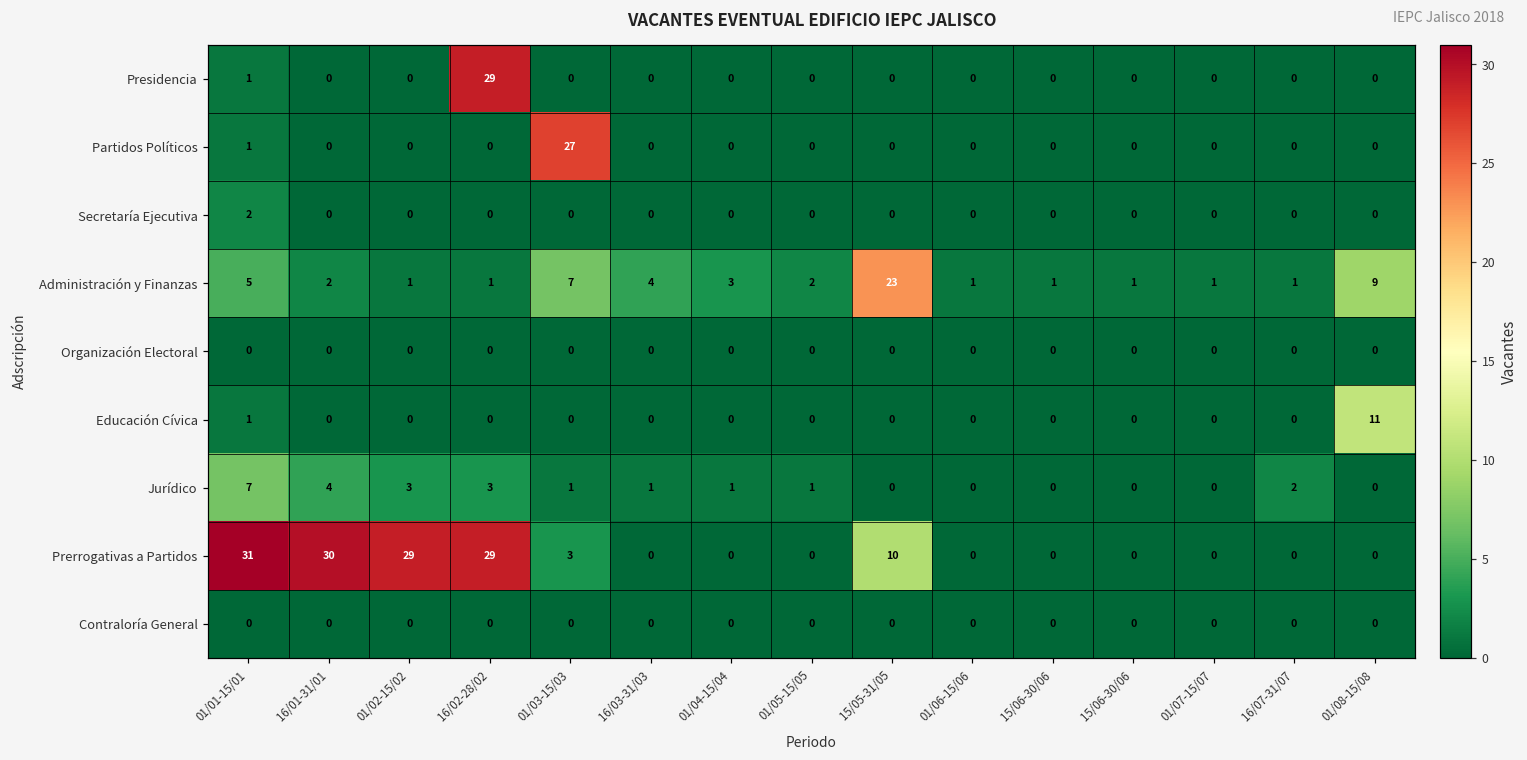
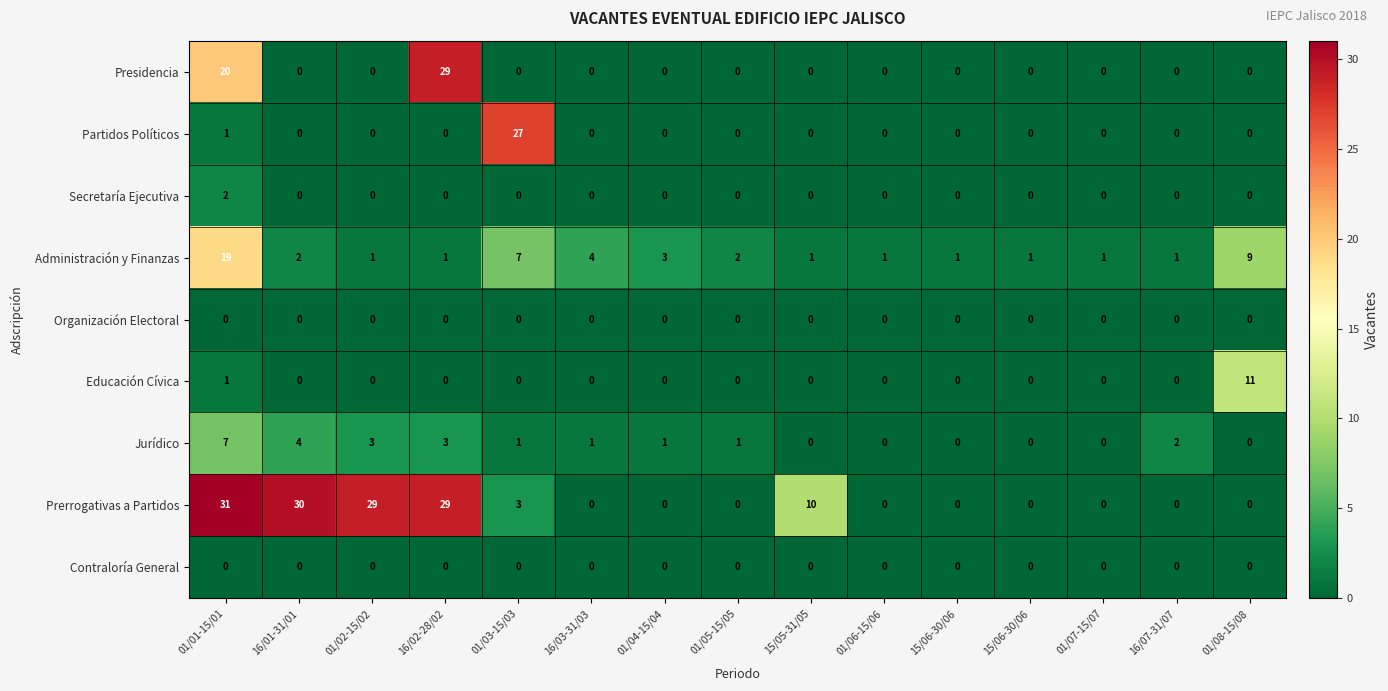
  {
    "Presidencia": {
-     "01/01-15/01": 1,
+     "01/01-15/01": 20,
      "16/01-31/01": 0,
      "01/02-15/02": 0,
      "16/02-28/02": 29,
      "01/03-15/03": 0,
      "16/03-31/03": 0,
      "01/04-15/04": 0,
      "01/05-15/05": 0,
      "15/05-31/05": 0,
      "01/06-15/06": 0,
      "01/07-15/07": 0,
      "16/07-31/07": 0,
      "01/08-15/08": 0
    },
    "Partidos Políticos": {
      "01/01-15/01": 1,
      "16/01-31/01": 0,
      "01/02-15/02": 0,
      "16/02-28/02": 0,
      "01/03-15/03": 27,
      "16/03-31/03": 0,
      "01/04-15/04": 0,
      "01/05-15/05": 0,
      "15/05-31/05": 0,
      "01/06-15/06": 0,
      "01/07-15/07": 0,
      "16/07-31/07": 0,
      "01/08-15/08": 0
    },
    "Secretaría Ejecutiva": {
      "01/01-15/01": 2,
      "16/01-31/01": 0,
      "01/02-15/02": 0,
      "16/02-28/02": 0,
      "01/03-15/03": 0,
      "16/03-31/03": 0,
      "01/04-15/04": 0,
      "01/05-15/05": 0,
      "15/05-31/05": 0,
      "01/06-15/06": 0,
      "01/07-15/07": 0,
      "16/07-31/07": 0,
      "01/08-15/08": 0
    },
    "Administración y Finanzas": {
-     "01/01-15/01": 5,
+     "01/01-15/01": 19,
      "16/01-31/01": 2,
      "01/02-15/02": 1,
      "16/02-28/02": 1,
      "01/03-15/03": 7,
      "16/03-31/03": 4,
      "01/04-15/04": 3,
      "01/05-15/05": 2,
-     "15/05-31/05": 23,
+     "15/05-31/05": 1,
      "01/06-15/06": 1,
      "01/07-15/07": 1,
      "16/07-31/07": 1,
      "01/08-15/08": 9
    },
    "Organización Electoral": {
      "01/01-15/01": 0,
      "16/01-31/01": 0,
      "01/02-15/02": 0,
      "16/02-28/02": 0,
      "01/03-15/03": 0,
      "16/03-31/03": 0,
      "01/04-15/04": 0,
      "01/05-15/05": 0,
      "15/05-31/05": 0,
      "01/06-15/06": 0,
      "01/07-15/07": 0,
      "16/07-31/07": 0,
      "01/08-15/08": 0
    },
    "Educación Cívica": {
      "01/01-15/01": 1,
      "16/01-31/01": 0,
      "01/02-15/02": 0,
      "16/02-28/02": 0,
      "01/03-15/03": 0,
      "16/03-31/03": 0,
      "01/04-15/04": 0,
      "01/05-15/05": 0,
      "15/05-31/05": 0,
      "01/06-15/06": 0,
      "01/07-15/07": 0,
      "16/07-31/07": 0,
      "01/08-15/08": 11
    },
    "Jurídico": {
      "01/01-15/01": 7,
      "16/01-31/01": 4,
      "01/02-15/02": 3,
      "16/02-28/02": 3,
      "01/03-15/03": 1,
      "16/03-31/03": 1,
      "01/04-15/04": 1,
      "01/05-15/05": 1,
      "15/05-31/05": 0,
      "01/06-15/06": 0,
      "01/07-15/07": 0,
      "16/07-31/07": 2,
      "01/08-15/08": 0
    },
    "Prerrogativas a Partidos": {
      "01/01-15/01": 31,
      "16/01-31/01": 30,
      "01/02-15/02": 29,
      "16/02-28/02": 29,
      "01/03-15/03": 3,
      "16/03-31/03": 0,
      "01/04-15/04": 0,
      "01/05-15/05": 0,
      "15/05-31/05": 10,
      "01/06-15/06": 0,
      "01/07-15/07": 0,
      "16/07-31/07": 0,
      "01/08-15/08": 0
    },
    "Contraloría General": {
      "01/01-15/01": 0,
      "16/01-31/01": 0,
      "01/02-15/02": 0,
      "16/02-28/02": 0,
      "01/03-15/03": 0,
      "16/03-31/03": 0,
      "01/04-15/04": 0,
      "01/05-15/05": 0,
      "15/05-31/05": 0,
      "01/06-15/06": 0,
      "01/07-15/07": 0,
      "16/07-31/07": 0,
      "01/08-15/08": 0
    }
  }
